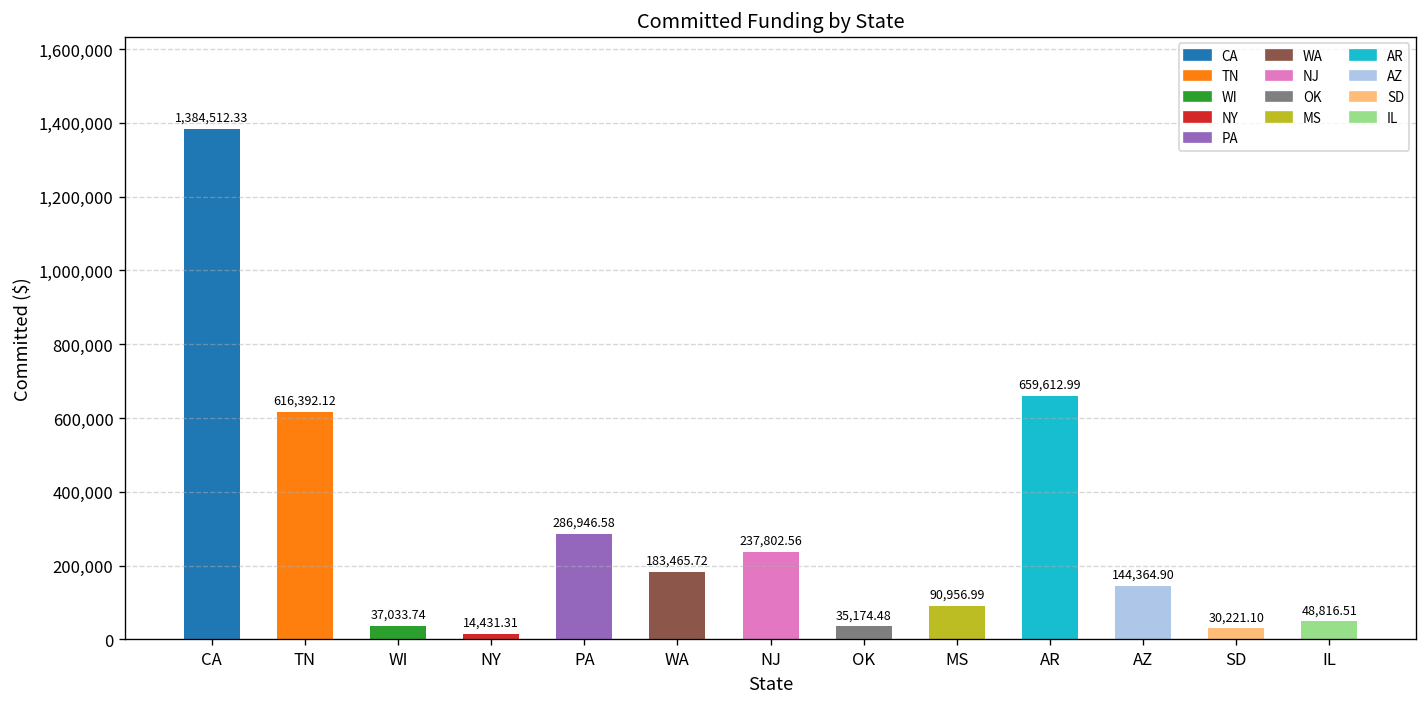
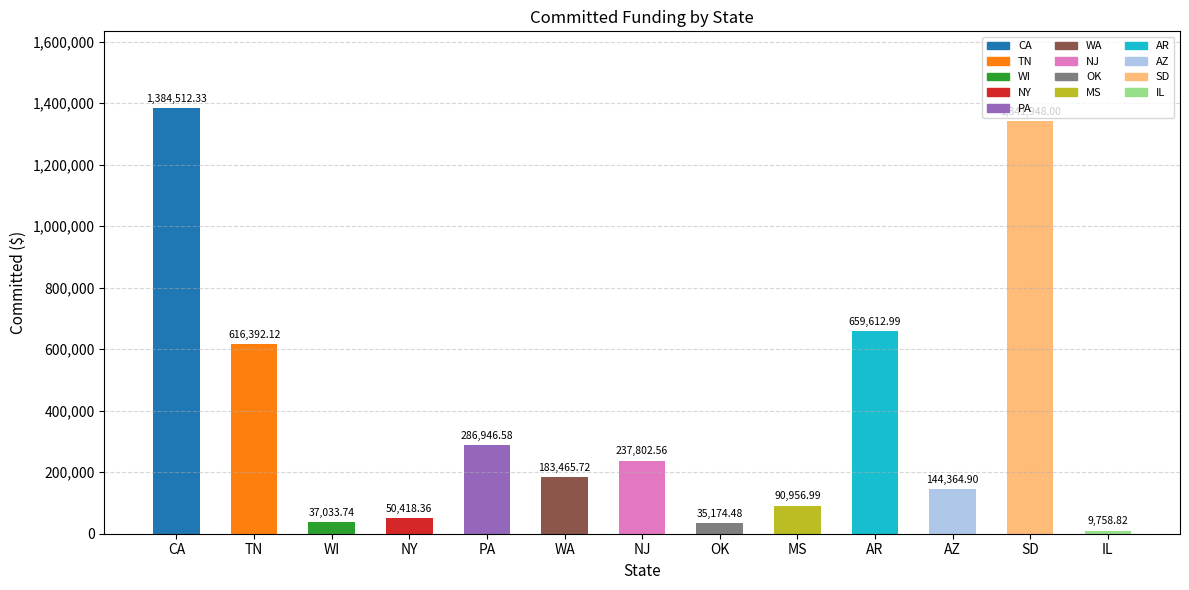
  {
    "CA": "1,384,512.33",
    "TN": "616,392.12",
    "WI": "37,033.74",
-   "NY": "14,431.31",
+   "NY": "50,418.36",
    "PA": "286,946.58",
    "WA": "183,465.72",
    "NJ": "237,802.56",
    "OK": "35,174.48",
    "MS": "90,956.99",
    "AR": "659,612.99",
    "AZ": "144,364.90",
-   "SD": "30,000",
-   "IL": "48,816.51"
+   "SD": "1,340,000",
+   "IL": "9,758.82"
  }
